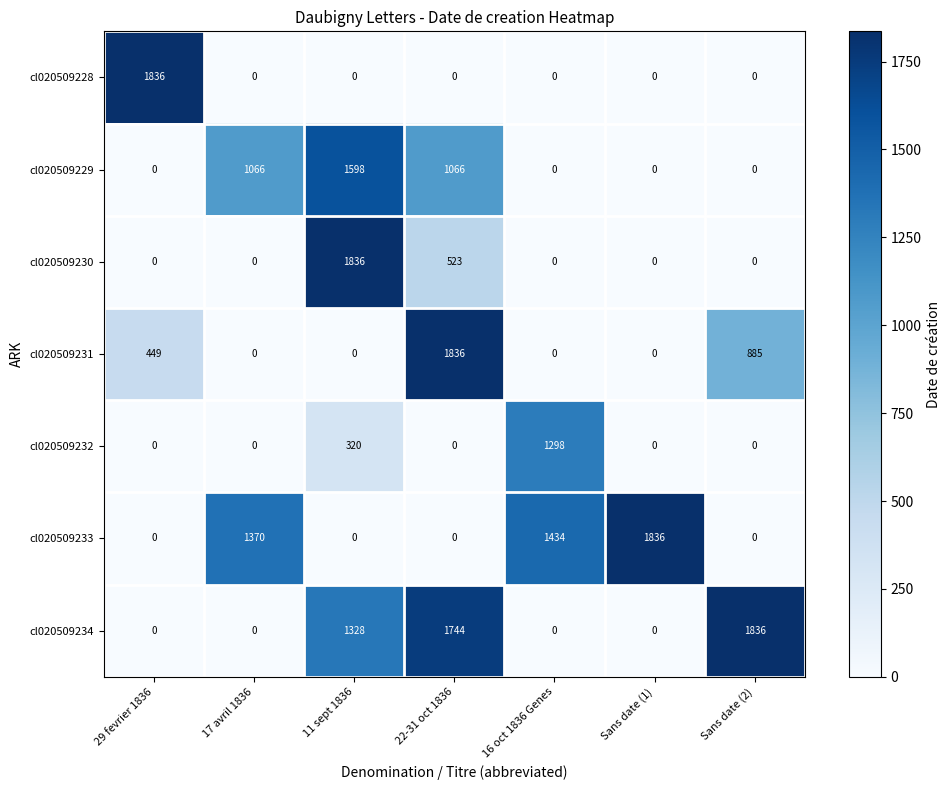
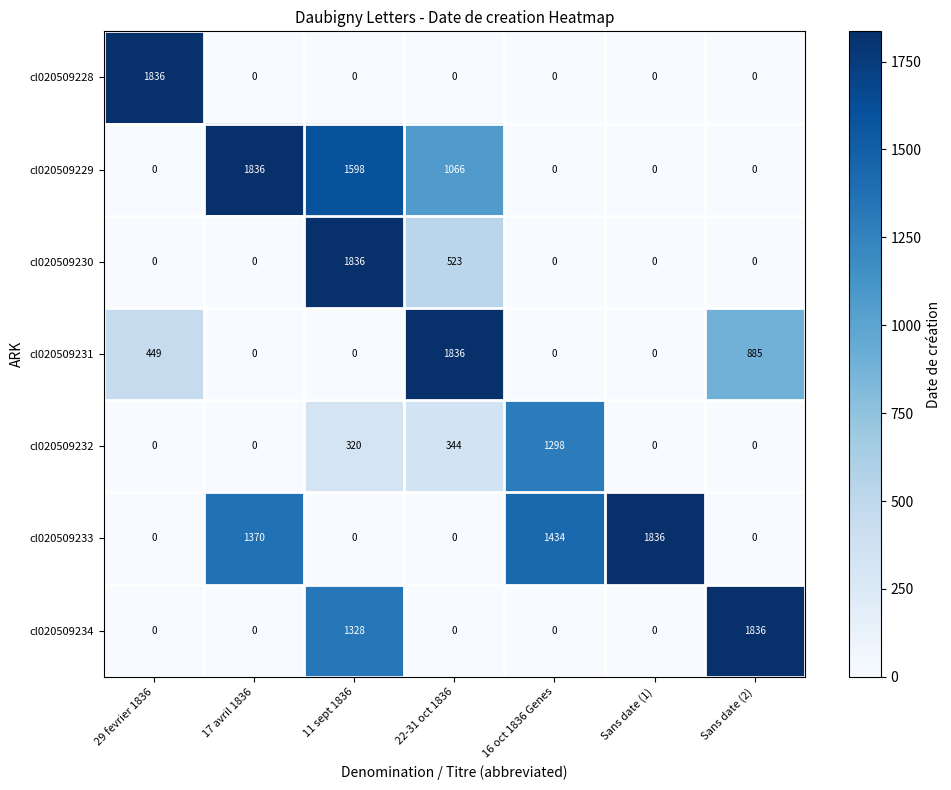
  {
    "cl020509228": {
      "29 fevrier 1836": 1836,
      "17 avril 1836": 0,
      "11 sept 1836": 0,
      "22-31 oct 1836": 0,
      "16 oct 1836 Genes": 0,
      "Sans date (1)": 0,
      "Sans date (2)": 0
    },
    "cl020509229": {
      "29 fevrier 1836": 0,
-     "17 avril 1836": 1066,
+     "17 avril 1836": 1836,
      "11 sept 1836": 1598,
      "22-31 oct 1836": 1066,
      "16 oct 1836 Genes": 0,
      "Sans date (1)": 0,
      "Sans date (2)": 0
    },
    "cl020509230": {
      "29 fevrier 1836": 0,
      "17 avril 1836": 0,
      "11 sept 1836": 1836,
      "22-31 oct 1836": 523,
      "16 oct 1836 Genes": 0,
      "Sans date (1)": 0,
      "Sans date (2)": 0
    },
    "cl020509231": {
      "29 fevrier 1836": 449,
      "17 avril 1836": 0,
      "11 sept 1836": 0,
      "22-31 oct 1836": 1836,
      "16 oct 1836 Genes": 0,
      "Sans date (1)": 0,
      "Sans date (2)": 885
    },
    "cl020509232": {
      "29 fevrier 1836": 0,
      "17 avril 1836": 0,
      "11 sept 1836": 320,
-     "22-31 oct 1836": 0,
+     "22-31 oct 1836": 344,
      "16 oct 1836 Genes": 1298,
      "Sans date (1)": 0,
      "Sans date (2)": 0
    },
    "cl020509233": {
      "29 fevrier 1836": 0,
      "17 avril 1836": 1370,
      "11 sept 1836": 0,
      "22-31 oct 1836": 0,
      "16 oct 1836 Genes": 1434,
      "Sans date (1)": 1836,
      "Sans date (2)": 0
    },
    "cl020509234": {
      "29 fevrier 1836": 0,
      "17 avril 1836": 0,
      "11 sept 1836": 1328,
-     "22-31 oct 1836": 1744,
+     "22-31 oct 1836": 0,
      "16 oct 1836 Genes": 0,
      "Sans date (1)": 0,
      "Sans date (2)": 1836
    }
  }
